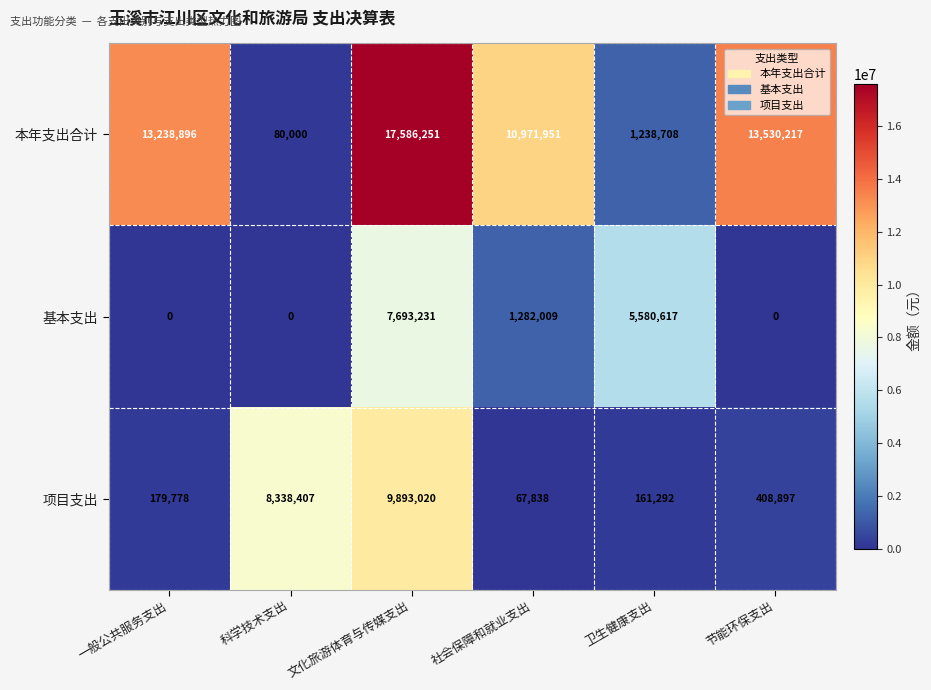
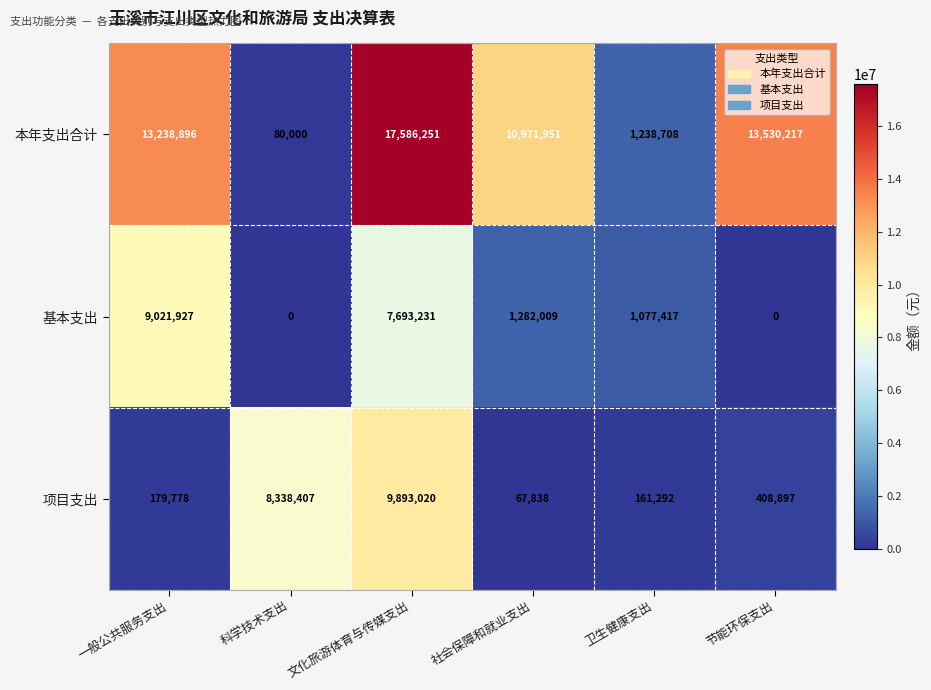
  {
    "本年支出合计": {
      "一般公共服务支出": "13,238,896",
      "科学技术支出": "80,000",
      "文化旅游体育与传媒支出": "17,586,251",
      "社会保障和就业支出": "10,971,951",
      "卫生健康支出": "1,238,708",
      "节能环保支出": "13,530,217"
    },
    "基本支出": {
-     "一般公共服务支出": "0",
+     "一般公共服务支出": "9,021,927",
      "科学技术支出": "0",
      "文化旅游体育与传媒支出": "7,693,231",
      "社会保障和就业支出": "1,282,009",
-     "卫生健康支出": "5,580,617",
+     "卫生健康支出": "1,077,417",
      "节能环保支出": "0"
    },
    "项目支出": {
      "一般公共服务支出": "179,778",
      "科学技术支出": "8,338,407",
      "文化旅游体育与传媒支出": "9,893,020",
      "社会保障和就业支出": "67,838",
      "卫生健康支出": "161,292",
      "节能环保支出": "408,897"
    }
  }
